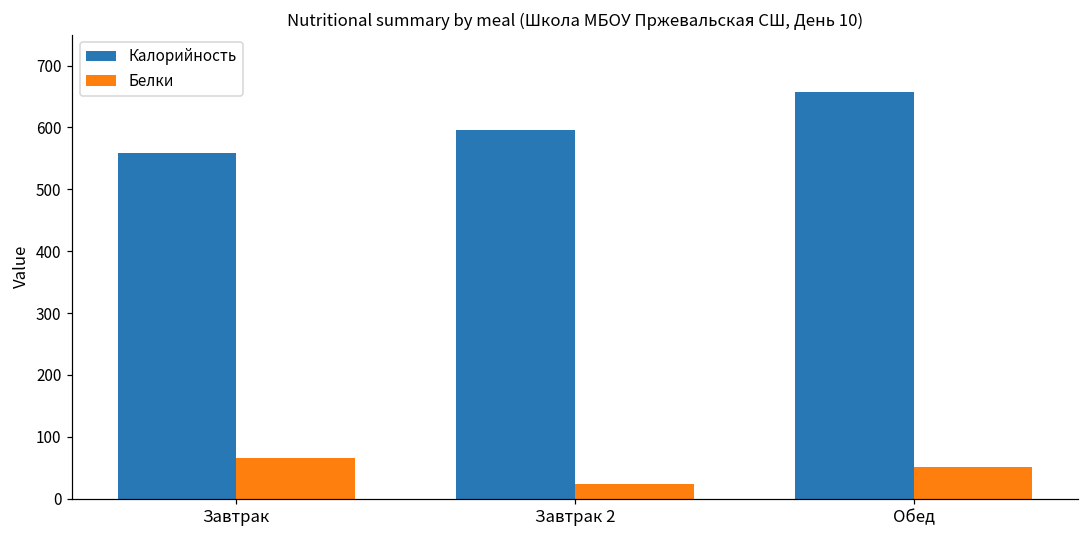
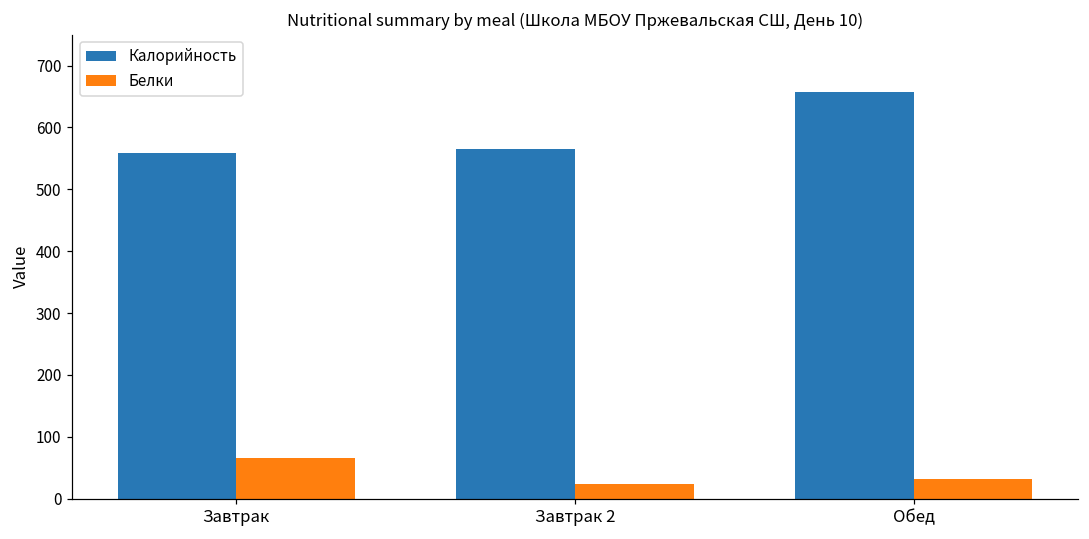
  {
    "Калорийность": {
      "Завтрак": 560,
-     "Завтрак 2": 600,
+     "Завтрак 2": 560,
      "Обед": 660
    },
    "Белки": {
      "Завтрак": 70,
      "Завтрак 2": 20,
-     "Обед": 50
+     "Обед": 30
    }
  }
